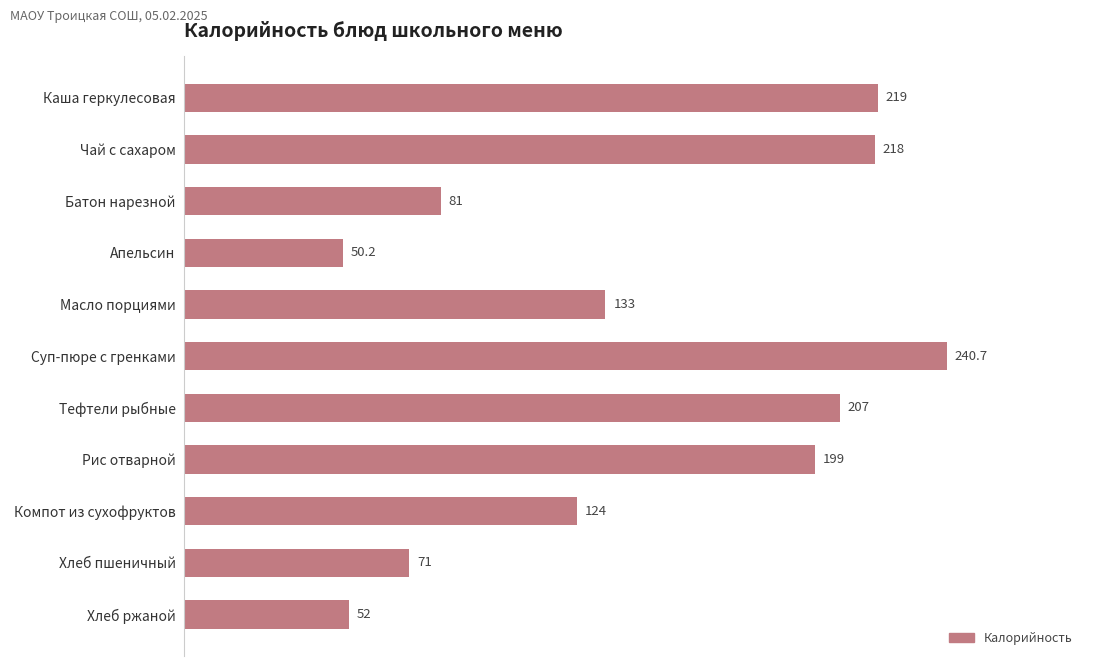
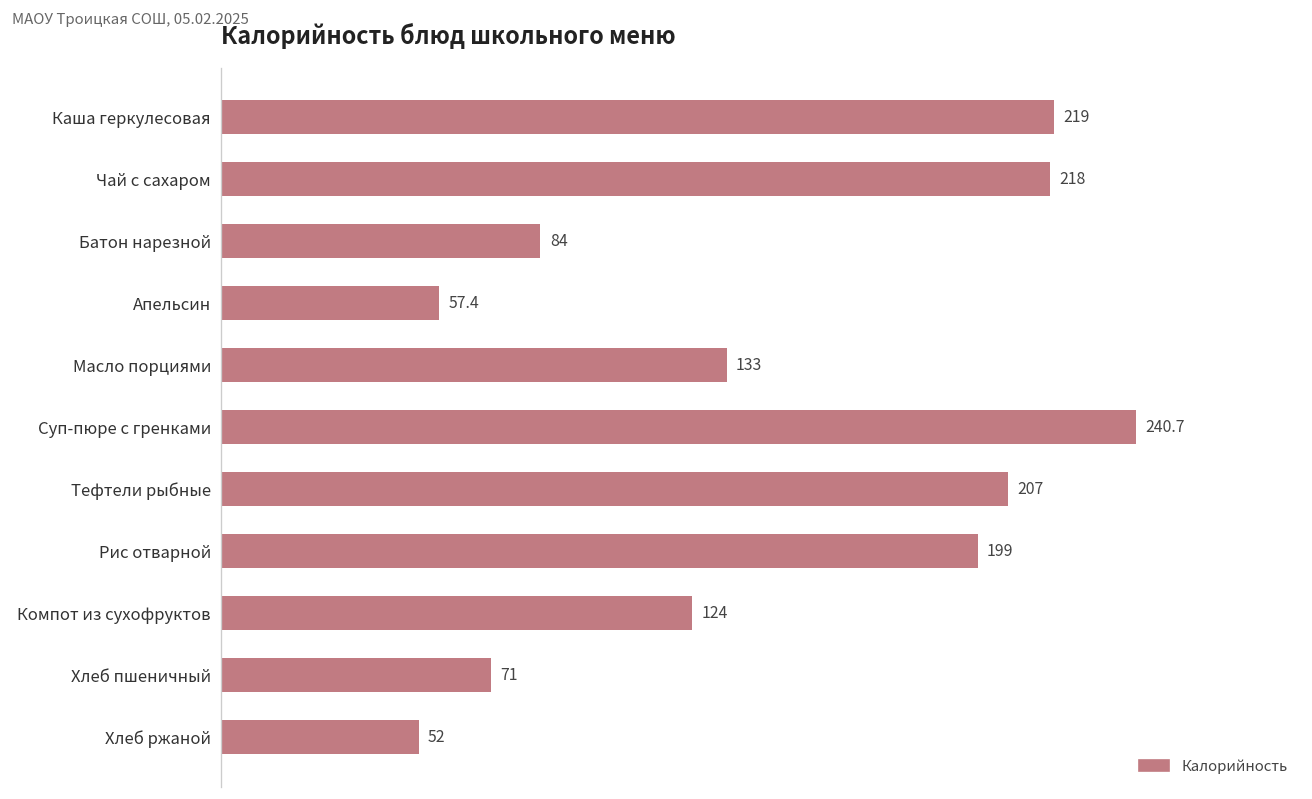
  {
    "Каша геркулесовая": 219,
    "Чай с сахаром": 218,
-   "Батон нарезной": 81,
-   "Апельсин": 50.2,
+   "Батон нарезной": 84,
+   "Апельсин": 57.4,
    "Масло порциями": 133,
    "Суп-пюре с гренками": 240.7,
    "Тефтели рыбные": 207,
    "Рис отварной": 199,
    "Компот из сухофруктов": 124,
    "Хлеб пшеничный": 71,
    "Хлеб ржаной": 52
  }
